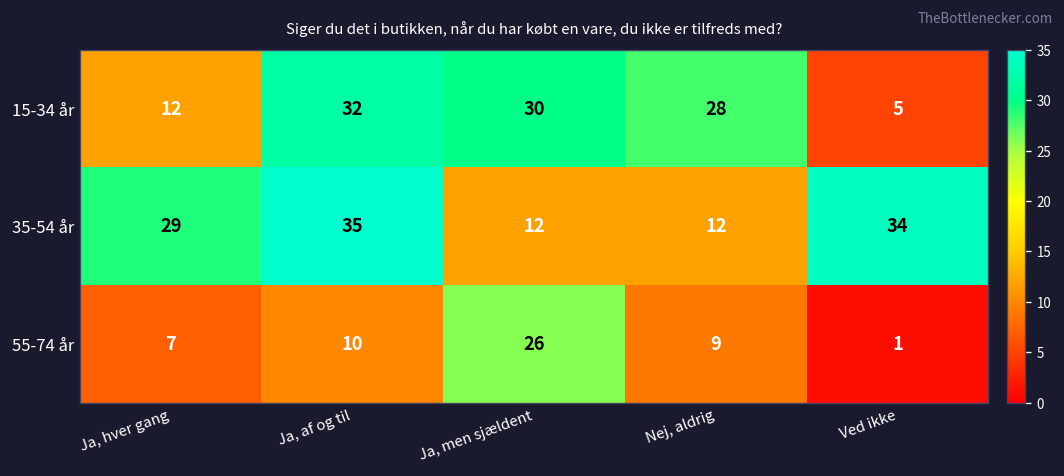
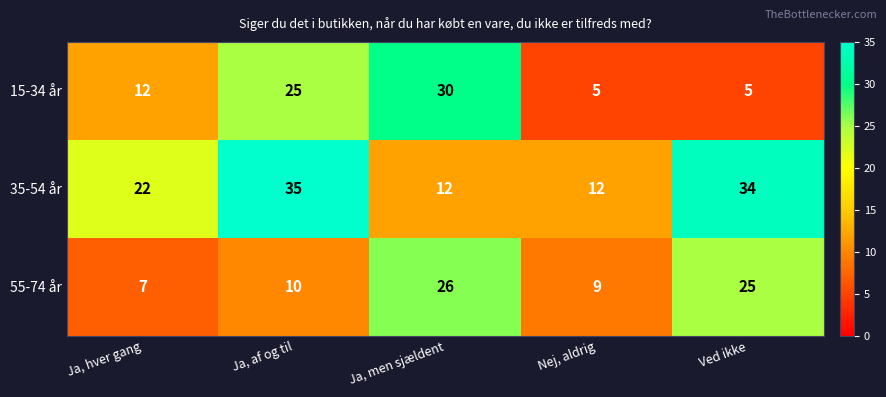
  {
    "15-34 år": {
      "Ja, hver gang": 12,
-     "Ja, af og til": 32,
+     "Ja, af og til": 25,
      "Ja, men sjældent": 30,
-     "Nej, aldrig": 28,
+     "Nej, aldrig": 5,
      "Ved ikke": 5
    },
    "35-54 år": {
-     "Ja, hver gang": 29,
+     "Ja, hver gang": 22,
      "Ja, af og til": 35,
      "Ja, men sjældent": 12,
      "Nej, aldrig": 12,
      "Ved ikke": 34
    },
    "55-74 år": {
      "Ja, hver gang": 7,
      "Ja, af og til": 10,
      "Ja, men sjældent": 26,
      "Nej, aldrig": 9,
-     "Ved ikke": 1
+     "Ved ikke": 25
    }
  }
